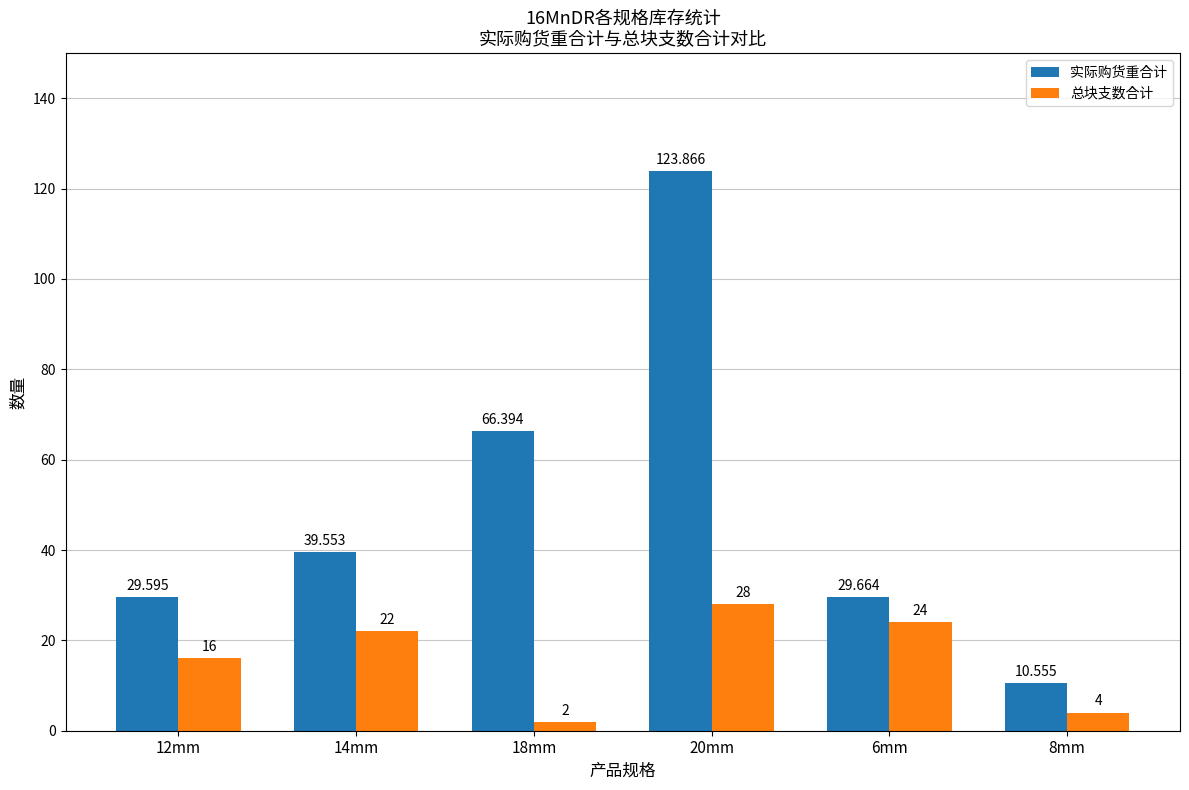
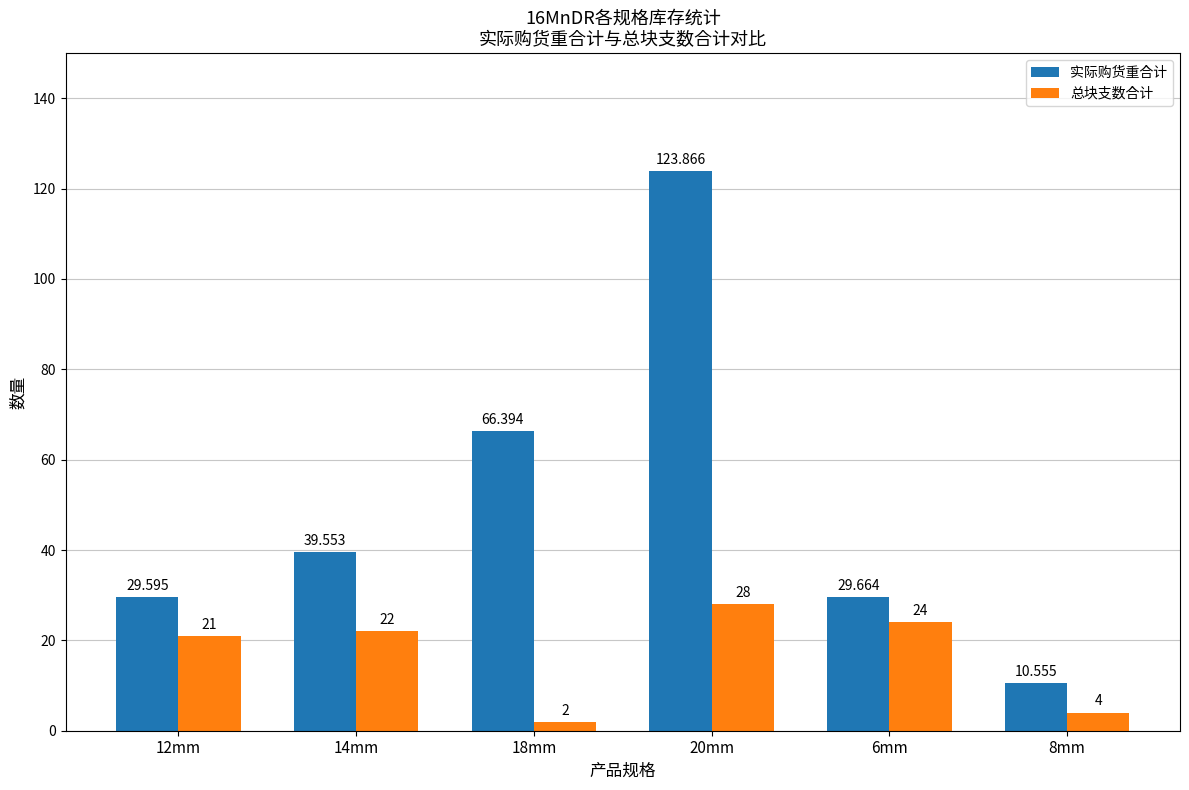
  {
    "实际购货重合计": {
      "12mm": 29.595,
      "14mm": 39.553,
      "18mm": 66.394,
      "20mm": 123.866,
      "6mm": 29.664,
      "8mm": 10.555
    },
    "总块支数合计": {
-     "12mm": 16,
+     "12mm": 21,
      "14mm": 22,
      "18mm": 2,
      "20mm": 28,
      "6mm": 24,
      "8mm": 4
    }
  }
